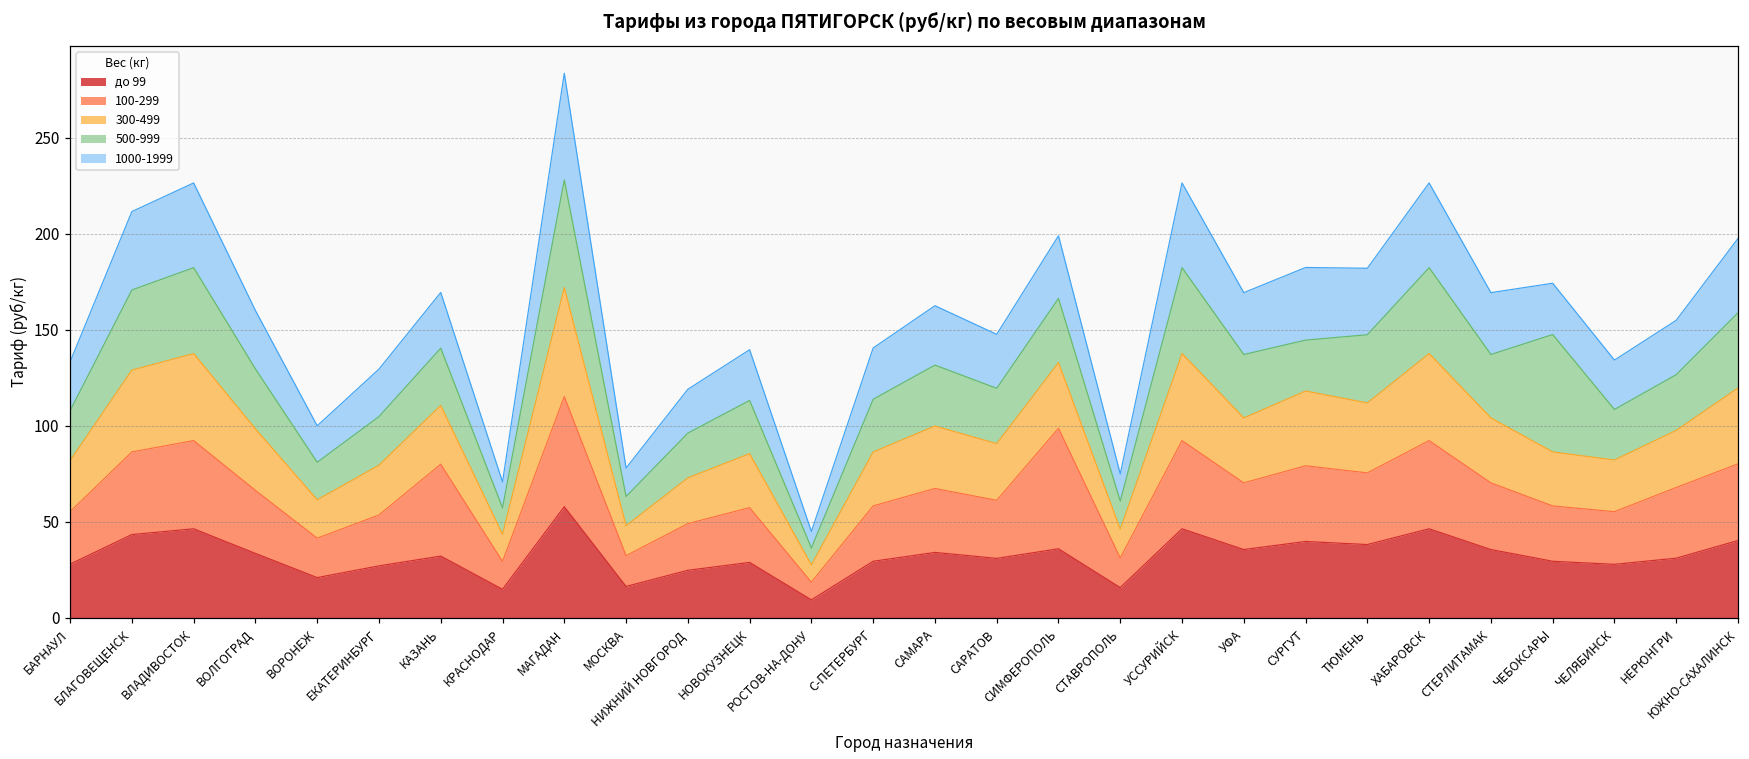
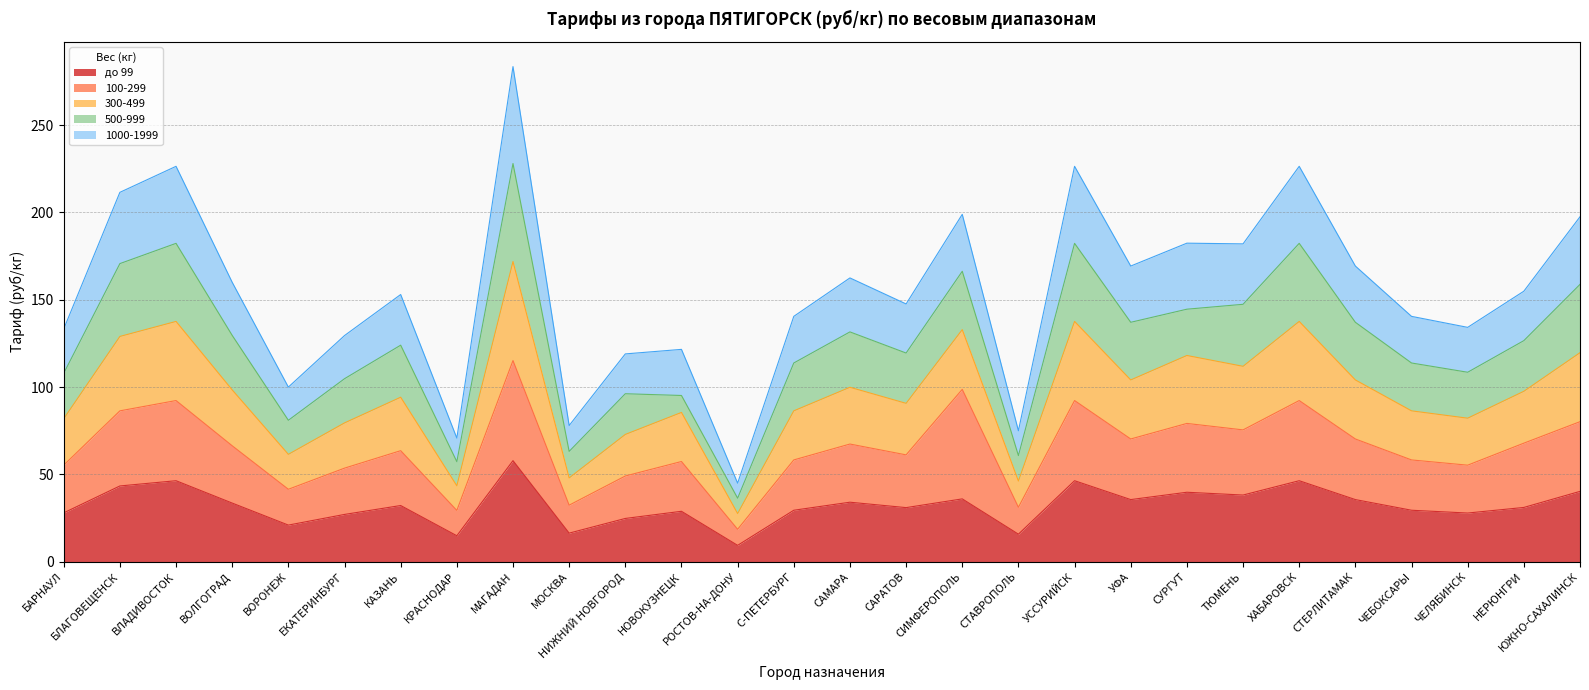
  {
    "до 99": {
      "БАРНАУЛ": 28,
      "БЛАГОВЕЩЕНСК": 43,
      "ВЛАДИВОСТОК": 46,
      "ВОЛГОГРАД": 34,
      "ВОРОНЕЖ": 21,
      "ЕКАТЕРИНБУРГ": 27,
      "КАЗАНЬ": 32,
      "КРАСНОДАР": 15,
      "МАГАДАН": 58,
      "МОСКВА": 16,
      "НИЖНИЙ НОВГОРОД": 25,
      "НОВОКУЗНЕЦК": 29,
      "РОСТОВ-НА-ДОНУ": 9,
      "С-ПЕТЕРБУРГ": 30,
      "САМАРА": 34,
      "САРАТОВ": 31,
      "СИМФЕРОПОЛЬ": 36,
      "СТАВРОПОЛЬ": 16,
      "УССУРИЙСК": 46,
      "УФА": 36,
      "СУРГУТ": 40,
      "ТЮМЕНЬ": 38,
      "ХАБАРОВСК": 46,
      "СТЕРЛИТАМАК": 36,
      "ЧЕБОКСАРЫ": 30,
      "ЧЕЛЯБИНСК": 28,
      "НЕРЮНГРИ": 31,
      "ЮЖНО-САХАЛИНСК": 40
    },
    "100-299": {
      "БАРНАУЛ": 27,
      "БЛАГОВЕЩЕНСК": 43,
      "ВЛАДИВОСТОК": 46,
      "ВОЛГОГРАД": 33,
      "ВОРОНЕЖ": 21,
      "ЕКАТЕРИНБУРГ": 27,
-     "КАЗАНЬ": 48,
+     "КАЗАНЬ": 31,
      "КРАСНОДАР": 14,
      "МАГАДАН": 57,
      "МОСКВА": 16,
      "НИЖНИЙ НОВГОРОД": 24,
      "НОВОКУЗНЕЦК": 29,
      "РОСТОВ-НА-ДОНУ": 9,
      "С-ПЕТЕРБУРГ": 29,
      "САМАРА": 33,
      "САРАТОВ": 30,
      "СИМФЕРОПОЛЬ": 63,
      "СТАВРОПОЛЬ": 15,
      "УССУРИЙСК": 46,
      "УФА": 35,
      "СУРГУТ": 39,
      "ТЮМЕНЬ": 37,
      "ХАБАРОВСК": 46,
      "СТЕРЛИТАМАК": 35,
      "ЧЕБОКСАРЫ": 29,
      "ЧЕЛЯБИНСК": 27,
      "НЕРЮНГРИ": 37,
      "ЮЖНО-САХАЛИНСК": 40
    },
    "300-499": {
      "БАРНАУЛ": 27,
      "БЛАГОВЕЩЕНСК": 43,
      "ВЛАДИВОСТОК": 45,
      "ВОЛГОГРАД": 32,
      "ВОРОНЕЖ": 20,
      "ЕКАТЕРИНБУРГ": 26,
      "КАЗАНЬ": 31,
      "КРАСНОДАР": 14,
      "МАГАДАН": 57,
      "МОСКВА": 16,
      "НИЖНИЙ НОВГОРОД": 24,
      "НОВОКУЗНЕЦК": 28,
      "РОСТОВ-НА-ДОНУ": 9,
      "С-ПЕТЕРБУРГ": 28,
      "САМАРА": 33,
      "САРАТОВ": 30,
      "СИМФЕРОПОЛЬ": 34,
      "СТАВРОПОЛЬ": 15,
      "УССУРИЙСК": 45,
      "УФА": 34,
      "СУРГУТ": 39,
      "ТЮМЕНЬ": 36,
      "ХАБАРОВСК": 45,
      "СТЕРЛИТАМАК": 34,
      "ЧЕБОКСАРЫ": 28,
      "ЧЕЛЯБИНСК": 27,
      "НЕРЮНГРИ": 30,
      "ЮЖНО-САХАЛИНСК": 40
    },
    "500-999": {
      "БАРНАУЛ": 26,
      "БЛАГОВЕЩЕНСК": 42,
      "ВЛАДИВОСТОК": 45,
      "ВОЛГОГРАД": 31,
      "ВОРОНЕЖ": 20,
      "ЕКАТЕРИНБУРГ": 25,
      "КАЗАНЬ": 30,
      "КРАСНОДАР": 14,
      "МАГАДАН": 56,
      "МОСКВА": 15,
      "НИЖНИЙ НОВГОРОД": 23,
-     "НОВОКУЗНЕЦК": 28,
+     "НОВОКУЗНЕЦК": 10,
      "РОСТОВ-НА-ДОНУ": 9,
      "С-ПЕТЕРБУРГ": 27,
      "САМАРА": 32,
      "САРАТОВ": 29,
      "СИМФЕРОПОЛЬ": 33,
      "СТАВРОПОЛЬ": 15,
      "УССУРИЙСК": 45,
      "УФА": 33,
      "СУРГУТ": 27,
      "ТЮМЕНЬ": 36,
      "ХАБАРОВСК": 45,
      "СТЕРЛИТАМАК": 33,
-     "ЧЕБОКСАРЫ": 61,
+     "ЧЕБОКСАРЫ": 27,
      "ЧЕЛЯБИНСК": 26,
      "НЕРЮНГРИ": 29,
      "ЮЖНО-САХАЛИНСК": 39
    },
    "1000-1999": {
      "БАРНАУЛ": 25,
      "БЛАГОВЕЩЕНСК": 41,
      "ВЛАДИВОСТОК": 44,
      "ВОЛГОГРАД": 30,
      "ВОРОНЕЖ": 19,
      "ЕКАТЕРИНБУРГ": 25,
      "КАЗАНЬ": 29,
      "КРАСНОДАР": 14,
      "МАГАДАН": 56,
      "МОСКВА": 15,
      "НИЖНИЙ НОВГОРОД": 23,
      "НОВОКУЗНЕЦК": 26,
      "РОСТОВ-НА-ДОНУ": 9,
      "С-ПЕТЕРБУРГ": 27,
      "САМАРА": 31,
      "САРАТОВ": 28,
      "СИМФЕРОПОЛЬ": 33,
      "СТАВРОПОЛЬ": 14,
      "УССУРИЙСК": 44,
      "УФА": 32,
      "СУРГУТ": 38,
      "ТЮМЕНЬ": 35,
      "ХАБАРОВСК": 44,
      "СТЕРЛИТАМАК": 32,
      "ЧЕБОКСАРЫ": 27,
      "ЧЕЛЯБИНСК": 26,
      "НЕРЮНГРИ": 28,
      "ЮЖНО-САХАЛИНСК": 39
    }
  }
